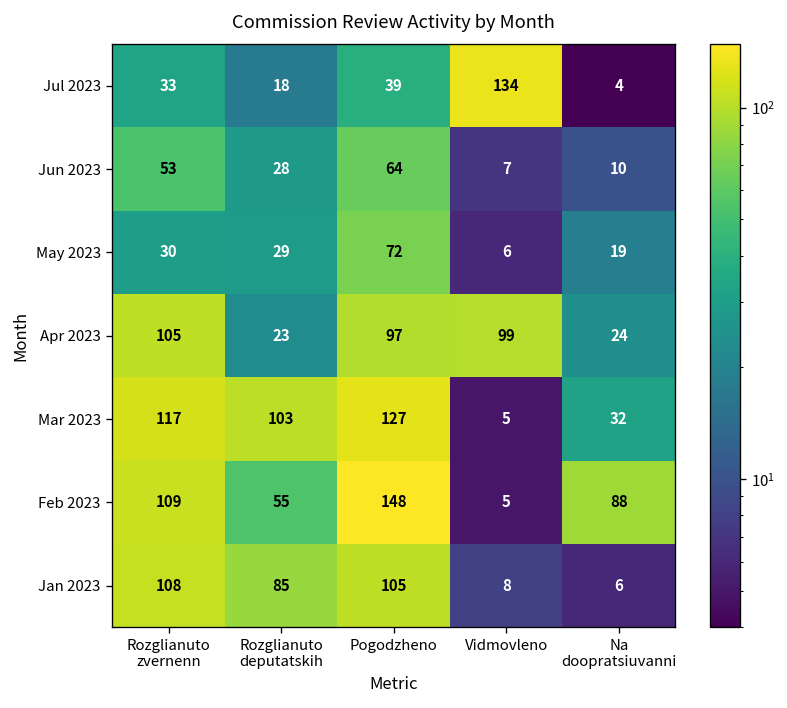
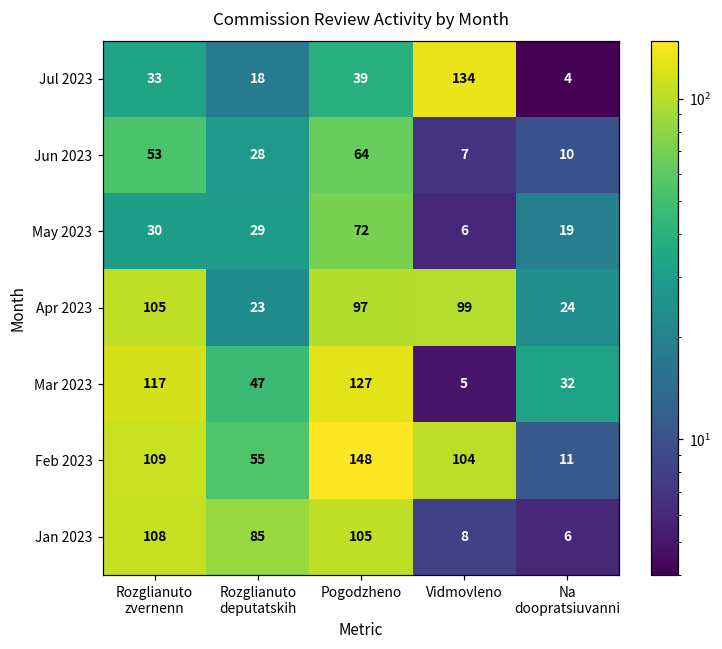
  {
    "Jul 2023": {
      "Rozglianuto zvernenn": 33,
      "Rozglianuto deputatskih": 18,
      "Pogodzheno": 39,
      "Vidmovleno": 134,
      "Na doopratsiuvanni": 4
    },
    "Jun 2023": {
      "Rozglianuto zvernenn": 53,
      "Rozglianuto deputatskih": 28,
      "Pogodzheno": 64,
      "Vidmovleno": 7,
      "Na doopratsiuvanni": 10
    },
    "May 2023": {
      "Rozglianuto zvernenn": 30,
      "Rozglianuto deputatskih": 29,
      "Pogodzheno": 72,
      "Vidmovleno": 6,
      "Na doopratsiuvanni": 19
    },
    "Apr 2023": {
      "Rozglianuto zvernenn": 105,
      "Rozglianuto deputatskih": 23,
      "Pogodzheno": 97,
      "Vidmovleno": 99,
      "Na doopratsiuvanni": 24
    },
    "Mar 2023": {
      "Rozglianuto zvernenn": 117,
-     "Rozglianuto deputatskih": 103,
+     "Rozglianuto deputatskih": 47,
      "Pogodzheno": 127,
      "Vidmovleno": 5,
      "Na doopratsiuvanni": 32
    },
    "Feb 2023": {
      "Rozglianuto zvernenn": 109,
      "Rozglianuto deputatskih": 55,
      "Pogodzheno": 148,
-     "Vidmovleno": 5,
-     "Na doopratsiuvanni": 88
+     "Vidmovleno": 104,
+     "Na doopratsiuvanni": 11
    },
    "Jan 2023": {
      "Rozglianuto zvernenn": 108,
      "Rozglianuto deputatskih": 85,
      "Pogodzheno": 105,
      "Vidmovleno": 8,
      "Na doopratsiuvanni": 6
    }
  }
